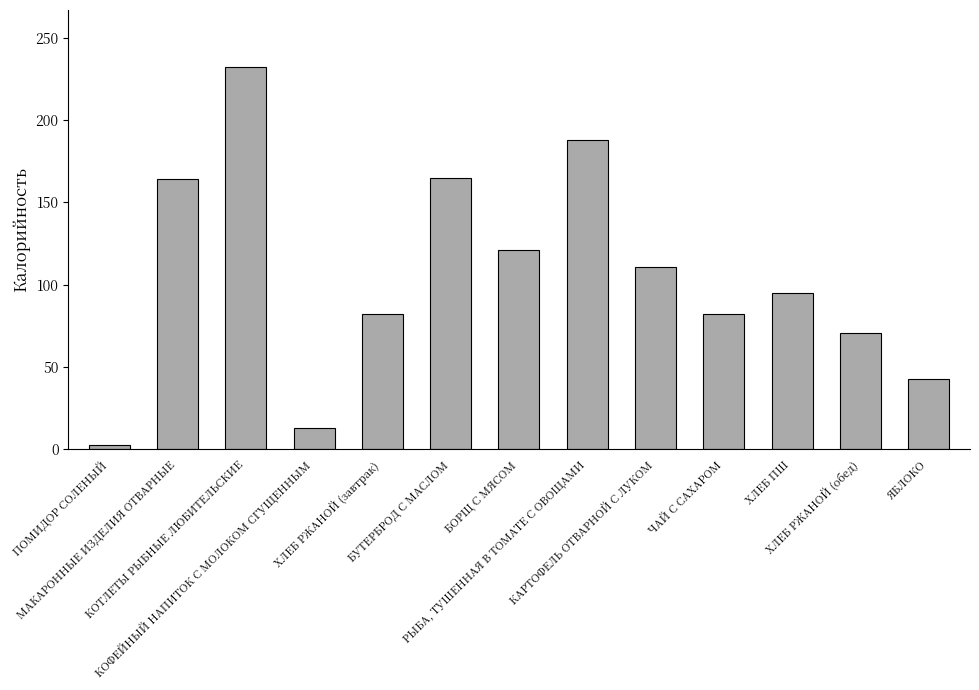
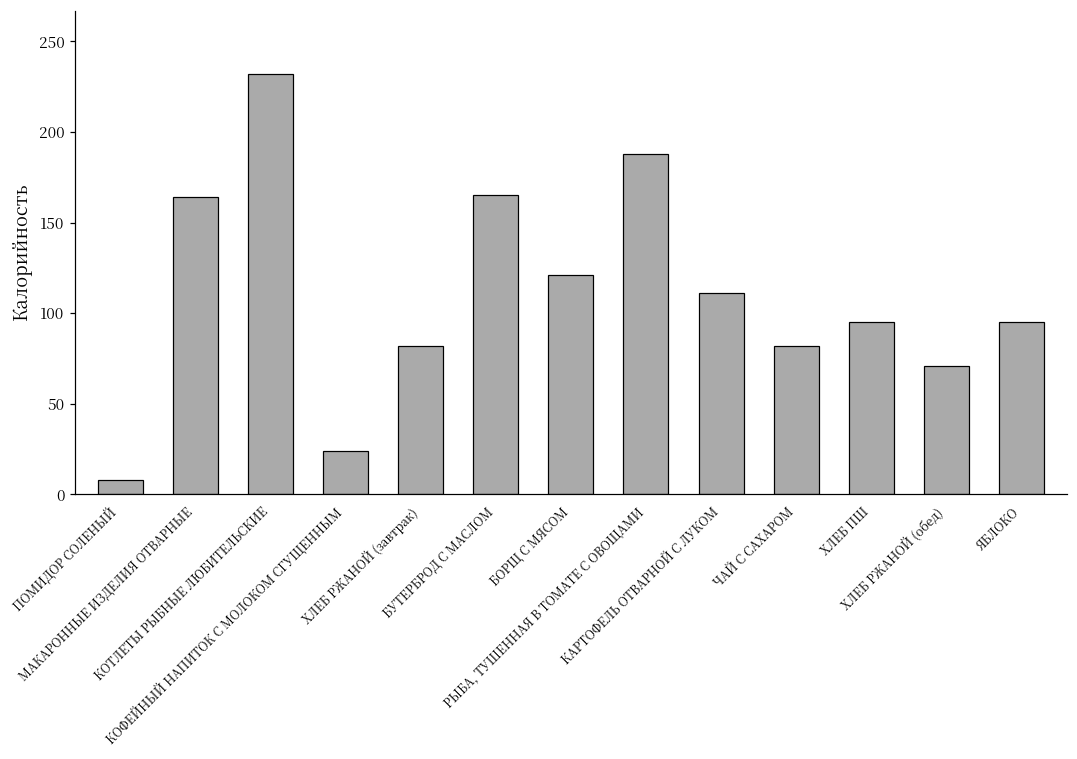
  {
-   "ПОМИДОР СОЛЕНЫЙ": 3,
+   "ПОМИДОР СОЛЕНЫЙ": 8,
    "МАКАРОННЫЕ ИЗДЕЛИЯ ОТВАРНЫЕ": 164,
    "КОТЛЕТЫ РЫБНЫЕ ЛЮБИТЕЛЬСКИЕ": 232,
-   "КОФЕЙНЫЙ НАПИТОК С МОЛОКОМ СГУЩЕННЫМ": 13,
+   "КОФЕЙНЫЙ НАПИТОК С МОЛОКОМ СГУЩЕННЫМ": 24,
    "ХЛЕБ РЖАНОЙ (завтрак)": 82,
    "БУТЕРБРОД С МАСЛОМ": 165,
    "БОРЩ С МЯСОМ": 121,
    "РЫБА, ТУШЕННАЯ В ТОМАТЕ С ОВОЩАМИ": 188,
    "КАРТОФЕЛЬ ОТВАРНОЙ С ЛУКОМ": 111,
    "ЧАЙ С САХАРОМ": 82,
    "ХЛЕБ ПШ": 95,
    "ХЛЕБ РЖАНОЙ (обед)": 71,
-   "ЯБЛОКО": 43
+   "ЯБЛОКО": 95
  }
